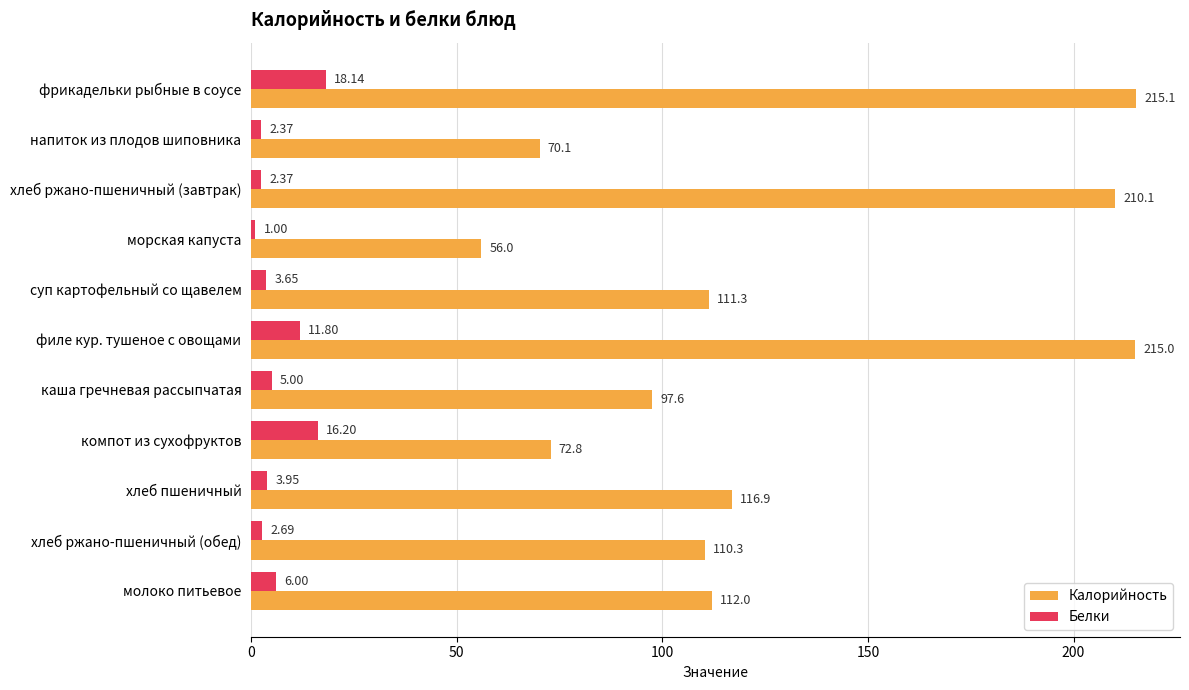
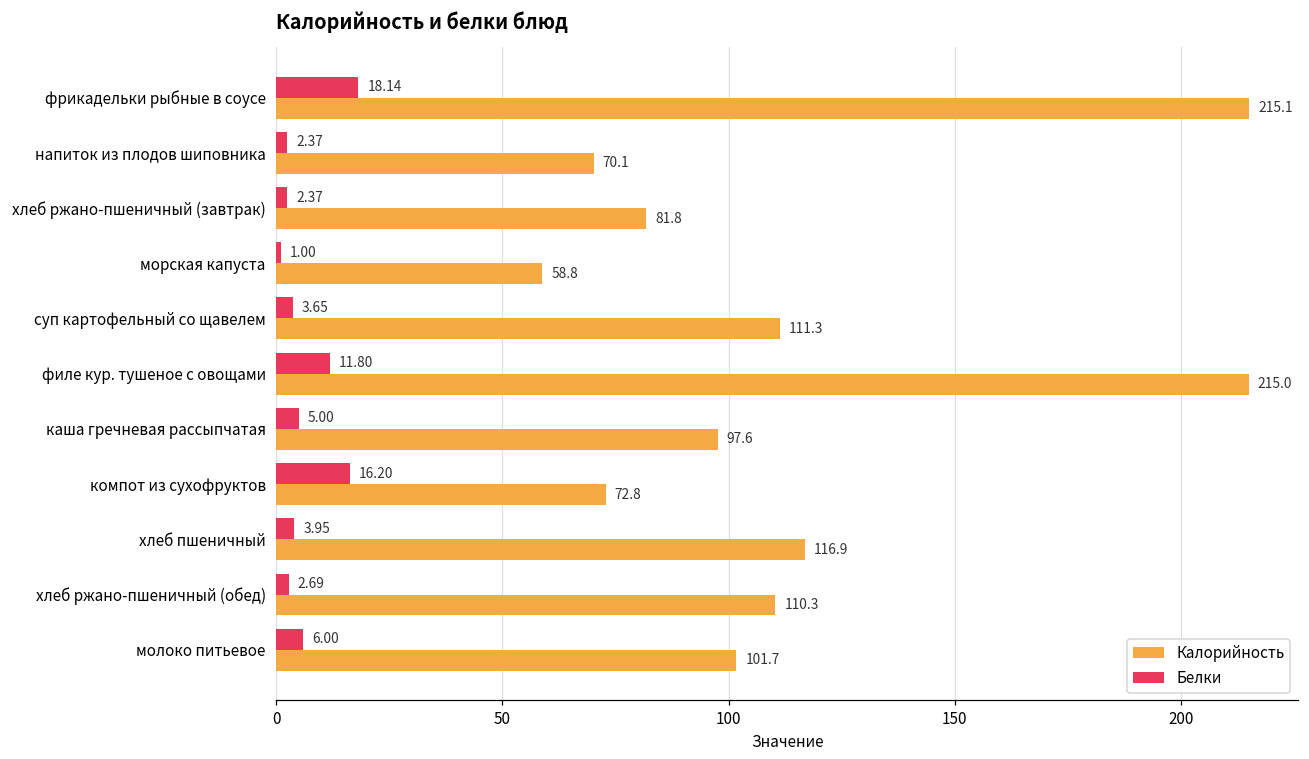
  {
    "Калорийность": {
      "фрикадельки рыбные в соусе": 215.1,
      "напиток из плодов шиповника": 70.1,
-     "хлеб ржано-пшеничный (завтрак)": 210.1,
-     "морская капуста": 56.0,
+     "хлеб ржано-пшеничный (завтрак)": 81.8,
+     "морская капуста": 58.8,
      "суп картофельный со щавелем": 111.3,
      "филе кур. тушеное с овощами": 215.0,
      "каша гречневая рассыпчатая": 97.6,
      "компот из сухофруктов": 72.8,
      "хлеб пшеничный": 116.9,
      "хлеб ржано-пшеничный (обед)": 110.3,
-     "молоко питьевое": 112.0
+     "молоко питьевое": 101.7
    },
    "Белки": {
      "фрикадельки рыбные в соусе": 18.14,
      "напиток из плодов шиповника": 2.37,
      "хлеб ржано-пшеничный (завтрак)": 2.37,
      "морская капуста": 1.00,
      "суп картофельный со щавелем": 3.65,
      "филе кур. тушеное с овощами": 11.80,
      "каша гречневая рассыпчатая": 5.00,
      "компот из сухофруктов": 16.20,
      "хлеб пшеничный": 3.95,
      "хлеб ржано-пшеничный (обед)": 2.69,
      "молоко питьевое": 6.00
    }
  }
